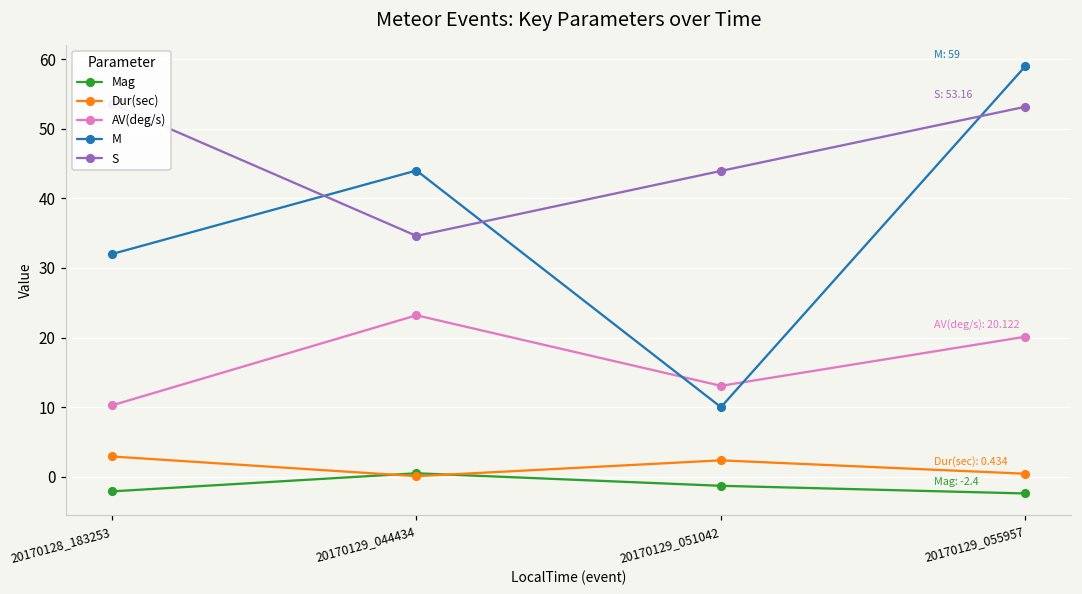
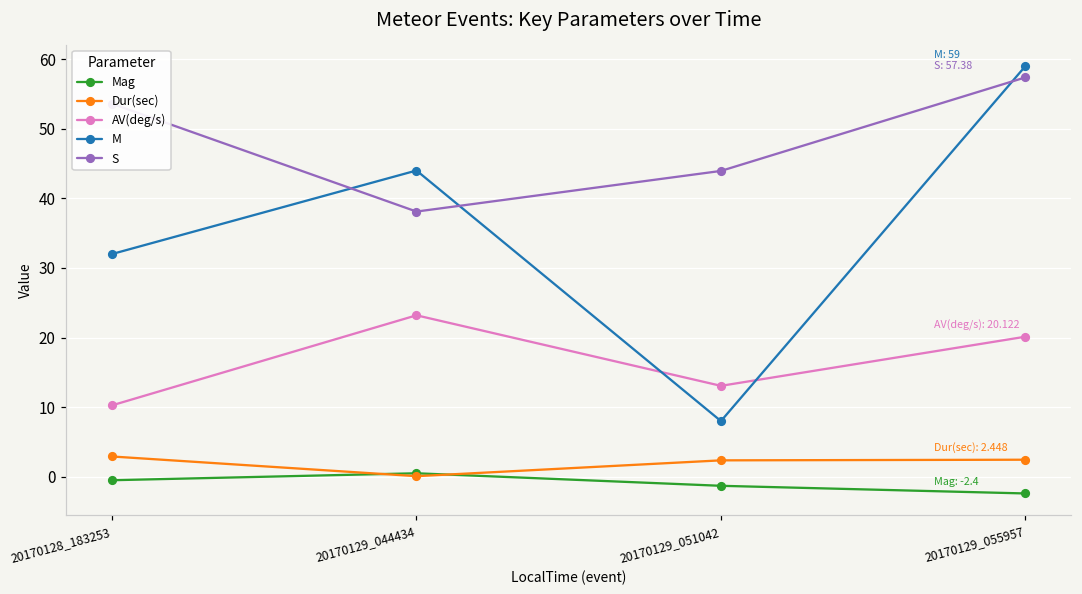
  {
    "Mag": {
-     "20170128_183253": -2,
+     "20170128_183253": -1,
      "20170129_044434": 1,
      "20170129_051042": -1,
      "20170129_055957": -2
    },
    "Dur(sec)": {
-     "20170129_055957": 0.434
+     "20170129_055957": 2.448
    },
    "AV(deg/s)": {
      "20170129_055957": 20.122
    },
    "M": {
      "20170128_183253": 32,
      "20170129_044434": 44,
-     "20170129_051042": 10,
+     "20170129_051042": 8,
      "20170129_055957": 59
    },
    "S": {
-     "20170129_044434": 35,
-     "20170129_055957": 53.16
+     "20170129_044434": 38,
+     "20170129_055957": 57.38
    }
  }
